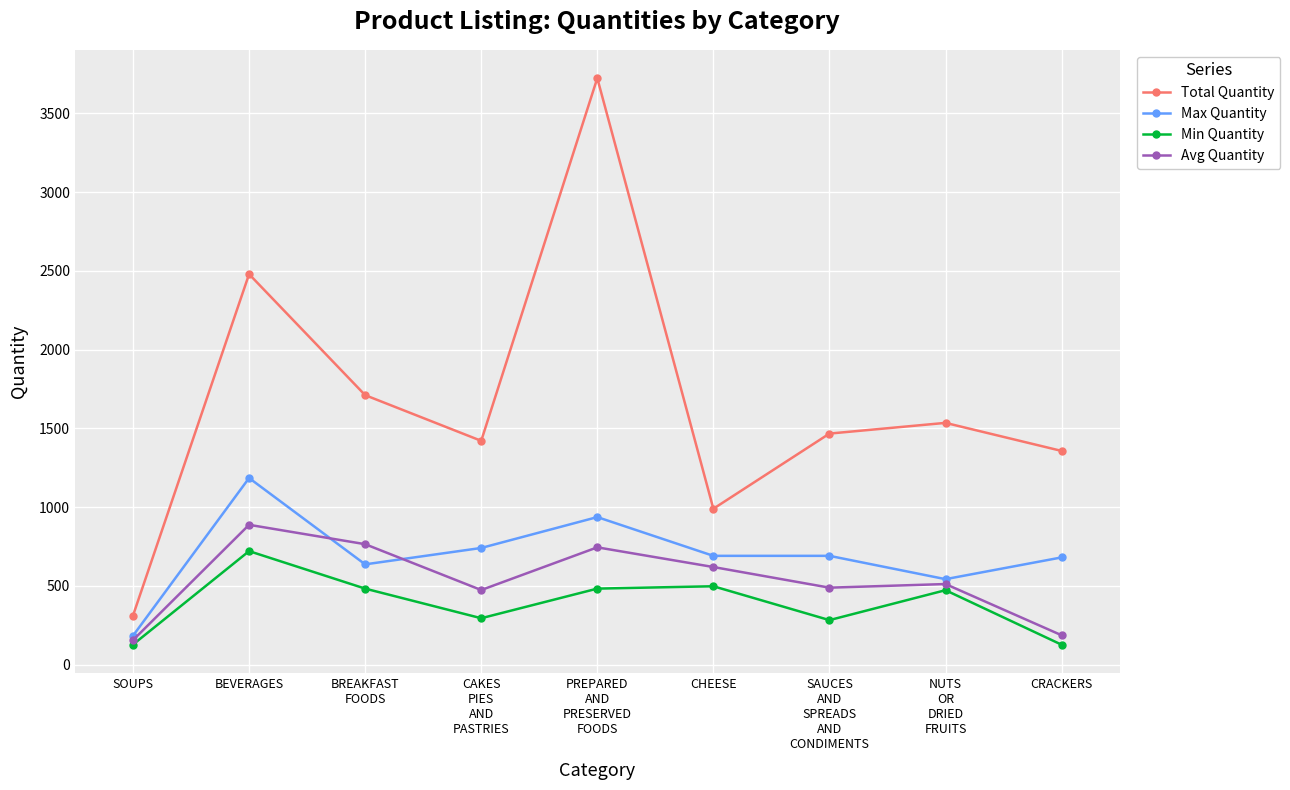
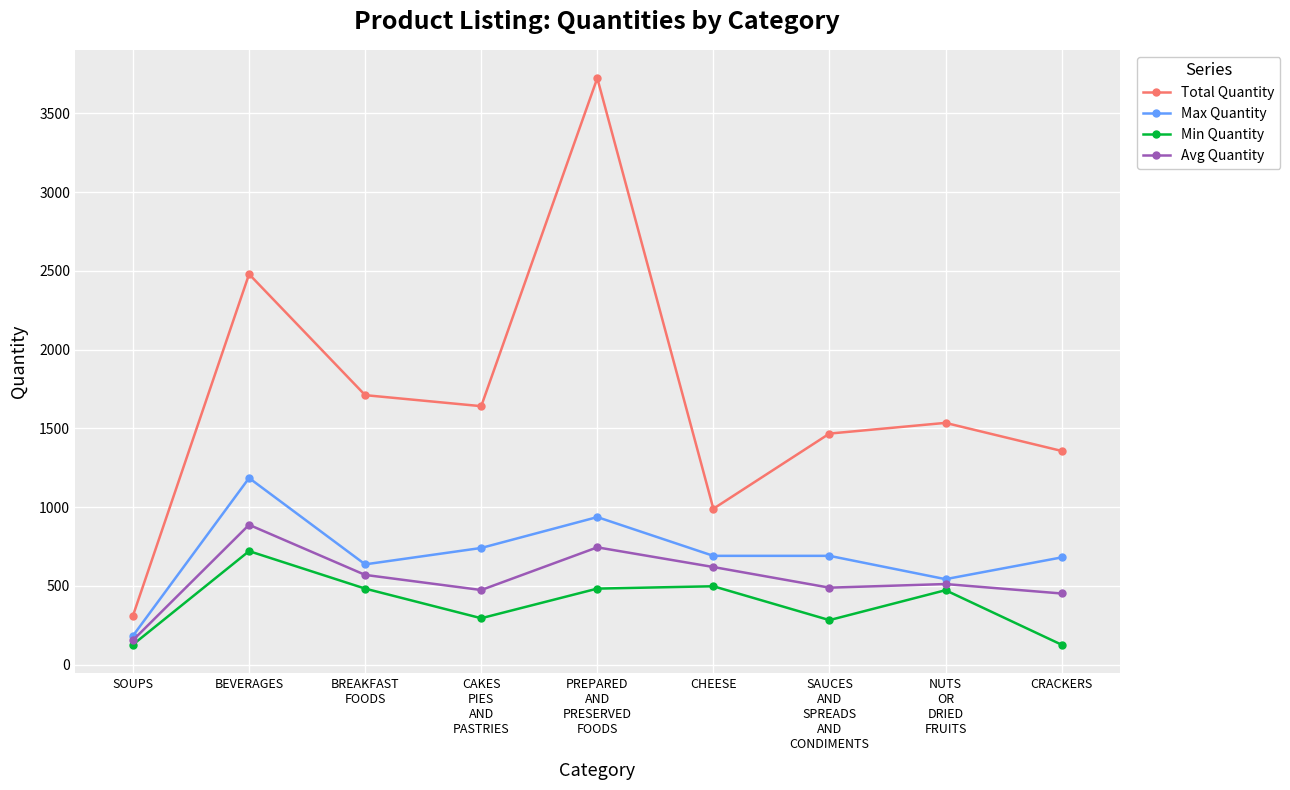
  {
    "Total Quantity": {
      "SOUPS": 310,
      "BEVERAGES": 2480,
      "BREAKFAST FOODS": 1710,
-     "CAKES PIES AND PASTRIES": 1420,
+     "CAKES PIES AND PASTRIES": 1640,
      "PREPARED AND PRESERVED FOODS": 3720,
      "CHEESE": 990,
      "SAUCES AND SPREADS AND CONDIMENTS": 1470,
      "NUTS OR DRIED FRUITS": 1540,
      "CRACKERS": 1360
    },
    "Max Quantity": {
      "SOUPS": 180,
      "BEVERAGES": 1190,
      "BREAKFAST FOODS": 640,
      "CAKES PIES AND PASTRIES": 740,
      "PREPARED AND PRESERVED FOODS": 940,
      "CHEESE": 690,
      "SAUCES AND SPREADS AND CONDIMENTS": 690,
      "NUTS OR DRIED FRUITS": 540,
      "CRACKERS": 680
    },
    "Min Quantity": {
      "SOUPS": 130,
      "BEVERAGES": 720,
      "BREAKFAST FOODS": 480,
      "CAKES PIES AND PASTRIES": 300,
      "PREPARED AND PRESERVED FOODS": 480,
      "CHEESE": 500,
      "SAUCES AND SPREADS AND CONDIMENTS": 280,
      "NUTS OR DRIED FRUITS": 470,
      "CRACKERS": 130
    },
    "Avg Quantity": {
      "SOUPS": 160,
      "BEVERAGES": 890,
-     "BREAKFAST FOODS": 770,
+     "BREAKFAST FOODS": 570,
      "CAKES PIES AND PASTRIES": 470,
      "PREPARED AND PRESERVED FOODS": 750,
      "CHEESE": 620,
      "SAUCES AND SPREADS AND CONDIMENTS": 490,
      "NUTS OR DRIED FRUITS": 510,
-     "CRACKERS": 190
+     "CRACKERS": 450
    }
  }
